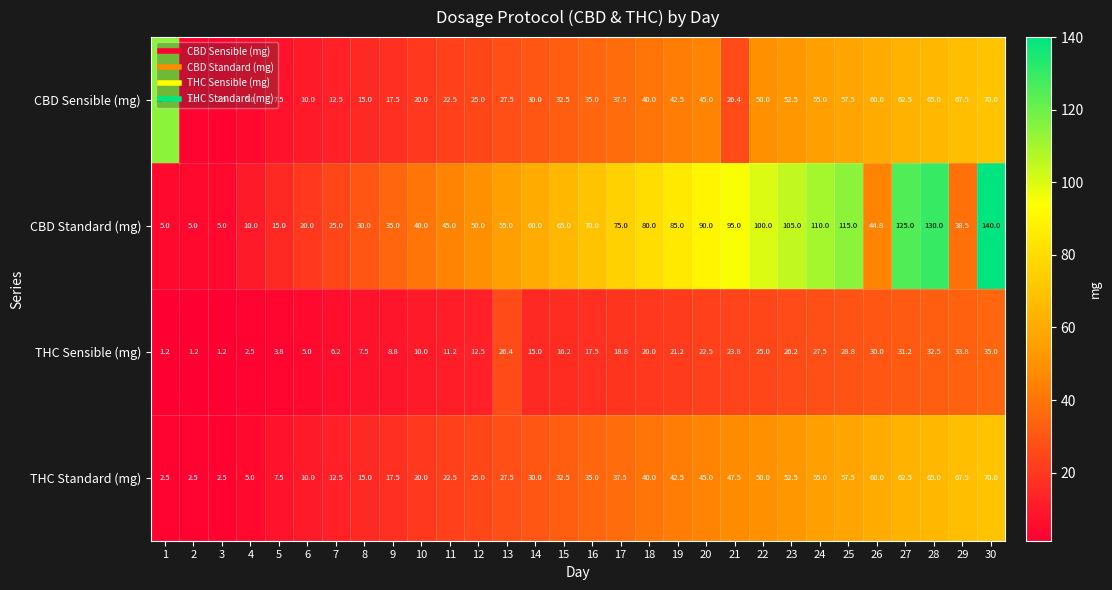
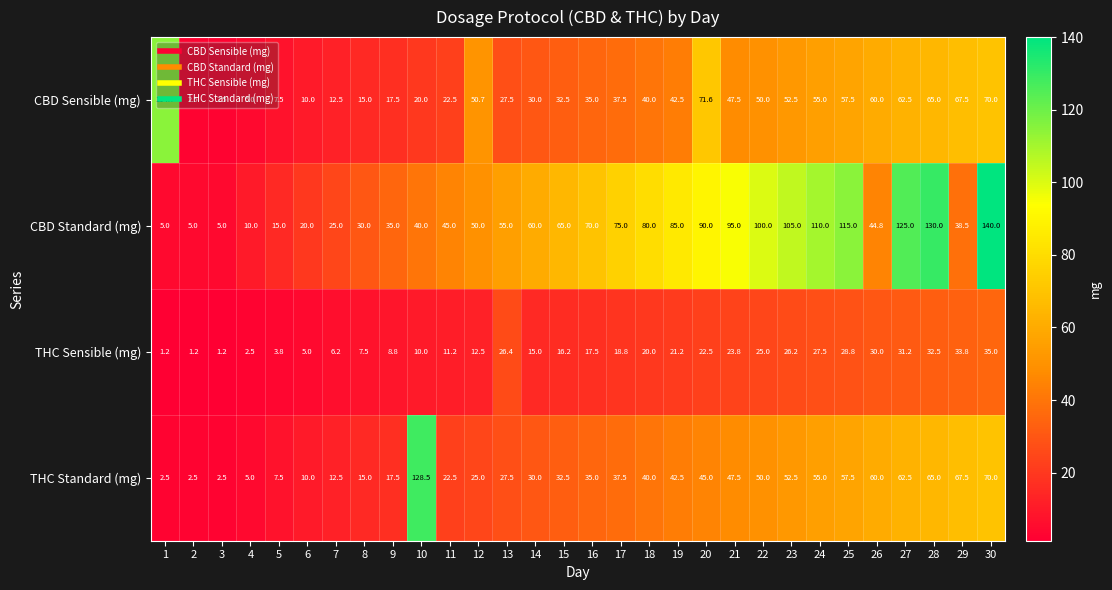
  {
    "CBD Sensible (mg)": {
      "6": 10.0,
      "7": 12.5,
      "8": 15.0,
      "9": 17.5,
      "10": 20.0,
      "11": 22.5,
-     "12": 25.0,
+     "12": 50.7,
      "13": 27.5,
      "14": 30.0,
      "15": 32.5,
      "16": 35.0,
      "17": 37.5,
      "18": 40.0,
      "19": 42.5,
-     "20": 45.0,
-     "21": 26.4,
+     "20": 71.6,
+     "21": 47.5,
      "22": 50.0,
      "23": 52.5,
      "24": 55.0,
      "25": 57.5,
      "26": 60.0,
      "27": 62.5,
      "28": 65.0,
      "29": 67.5,
      "30": 70.0
    },
    "CBD Standard (mg)": {
      "1": 5.0,
      "2": 5.0,
      "3": 5.0,
      "4": 10.0,
      "5": 15.0,
      "6": 20.0,
      "7": 25.0,
      "8": 30.0,
      "9": 35.0,
      "10": 40.0,
      "11": 45.0,
      "12": 50.0,
      "13": 55.0,
      "14": 60.0,
      "15": 65.0,
      "16": 70.0,
      "17": 75.0,
      "18": 80.0,
      "19": 85.0,
      "20": 90.0,
      "21": 95.0,
      "22": 100.0,
      "23": 105.0,
      "24": 110.0,
      "25": 115.0,
      "26": 44.8,
      "27": 125.0,
      "28": 130.0,
      "29": 38.5,
      "30": 140.0
    },
    "THC Sensible (mg)": {
      "1": 1.2,
      "2": 1.2,
      "3": 1.2,
      "4": 2.5,
      "5": 3.8,
      "6": 5.0,
      "7": 6.2,
      "8": 7.5,
      "9": 8.8,
      "10": 10.0,
      "11": 11.2,
      "12": 12.5,
      "13": 26.4,
      "14": 15.0,
      "15": 16.2,
      "16": 17.5,
      "17": 18.8,
      "18": 20.0,
      "19": 21.2,
      "20": 22.5,
      "21": 23.8,
      "22": 25.0,
      "23": 26.2,
      "24": 27.5,
      "25": 28.8,
      "26": 30.0,
      "27": 31.2,
      "28": 32.5,
      "29": 33.8,
      "30": 35.0
    },
    "THC Standard (mg)": {
      "1": 2.5,
      "2": 2.5,
      "3": 2.5,
      "4": 5.0,
      "5": 7.5,
      "6": 10.0,
      "7": 12.5,
      "8": 15.0,
      "9": 17.5,
-     "10": 20.0,
+     "10": 128.5,
      "11": 22.5,
      "12": 25.0,
      "13": 27.5,
      "14": 30.0,
      "15": 32.5,
      "16": 35.0,
      "17": 37.5,
      "18": 40.0,
      "19": 42.5,
      "20": 45.0,
      "21": 47.5,
      "22": 50.0,
      "23": 52.5,
      "24": 55.0,
      "25": 57.5,
      "26": 60.0,
      "27": 62.5,
      "28": 65.0,
      "29": 67.5,
      "30": 70.0
    }
  }
